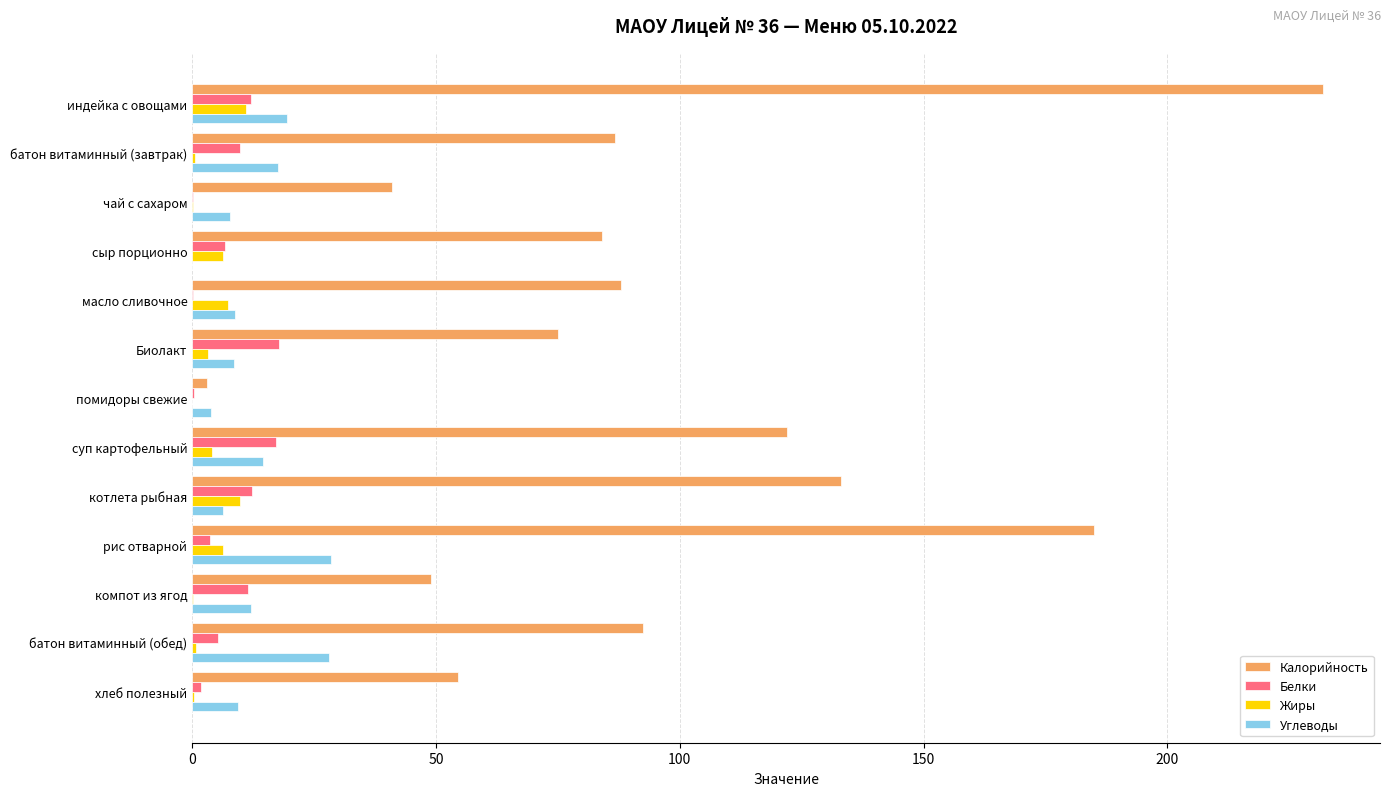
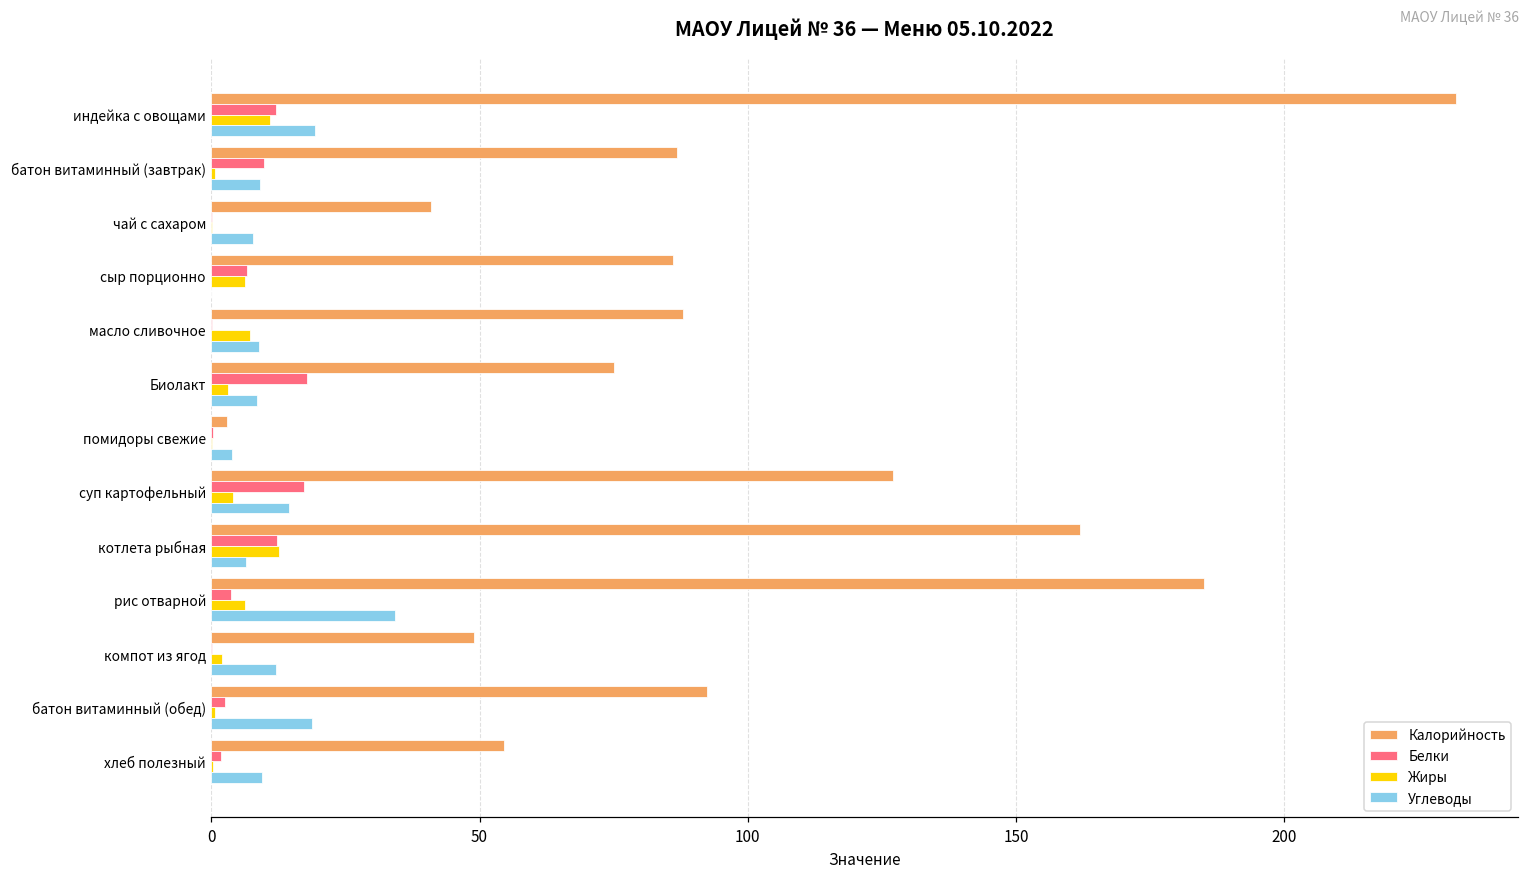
  {
    "Калорийность": {
      "индейка с овощами": 232,
      "батон витаминный (завтрак)": 87,
      "чай с сахаром": 41,
-     "сыр порционно": 84,
+     "сыр порционно": 86,
      "масло сливочное": 88,
      "Биолакт": 75,
      "помидоры свежие": 3,
-     "суп картофельный": 122,
-     "котлета рыбная": 133,
+     "суп картофельный": 127,
+     "котлета рыбная": 162,
      "рис отварной": 185,
      "компот из ягод": 49,
      "батон витаминный (обед)": 92,
      "хлеб полезный": 55
    },
    "Белки": {
      "индейка с овощами": 12,
      "батон витаминный (завтрак)": 10,
      "сыр порционно": 7,
      "Биолакт": 18,
      "суп картофельный": 17,
      "котлета рыбная": 12,
      "рис отварной": 4,
-     "компот из ягод": 11,
-     "батон витаминный (обед)": 5,
+     "компот из ягод": 0,
+     "батон витаминный (обед)": 3,
      "хлеб полезный": 2
    },
    "Жиры": {
      "индейка с овощами": 11,
      "батон витаминный (завтрак)": 1,
      "сыр порционно": 6,
      "масло сливочное": 7,
      "Биолакт": 3,
      "суп картофельный": 4,
-     "котлета рыбная": 10,
+     "котлета рыбная": 13,
      "рис отварной": 6,
-     "компот из ягод": 0,
+     "компот из ягод": 2,
      "батон витаминный (обед)": 1
    },
    "Углеводы": {
      "индейка с овощами": 19,
-     "батон витаминный (завтрак)": 18,
+     "батон витаминный (завтрак)": 9,
      "чай с сахаром": 8,
      "сыр порционно": 0,
      "масло сливочное": 9,
      "Биолакт": 9,
      "помидоры свежие": 4,
      "суп картофельный": 15,
      "котлета рыбная": 6,
-     "рис отварной": 29,
+     "рис отварной": 34,
      "компот из ягод": 12,
-     "батон витаминный (обед)": 28,
+     "батон витаминный (обед)": 19,
      "хлеб полезный": 9
    }
  }
